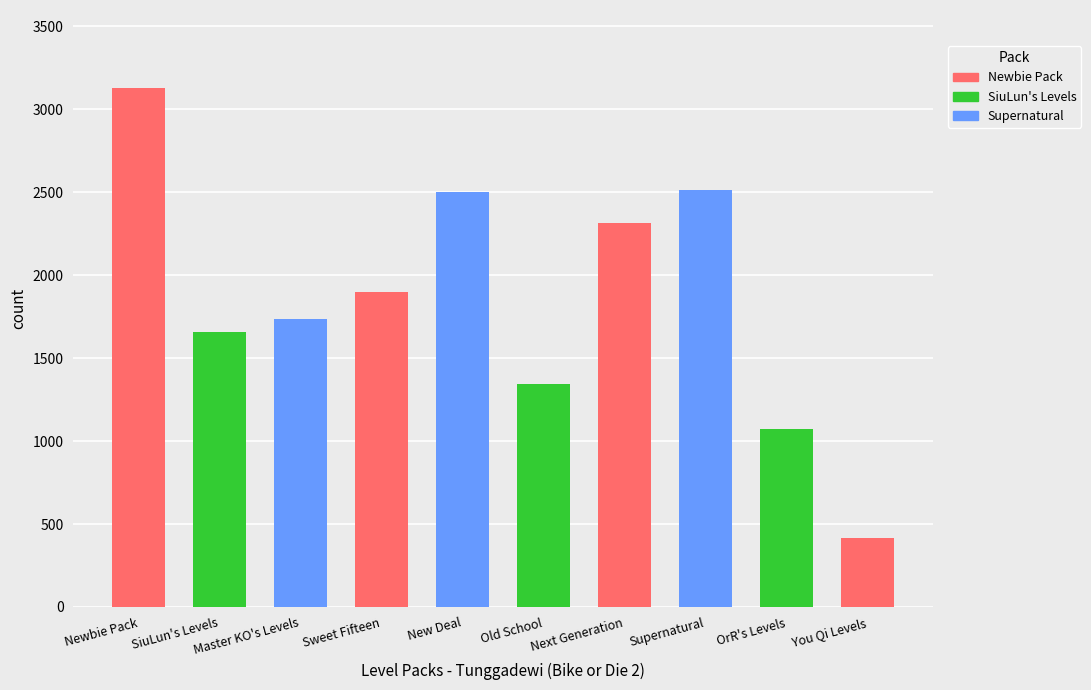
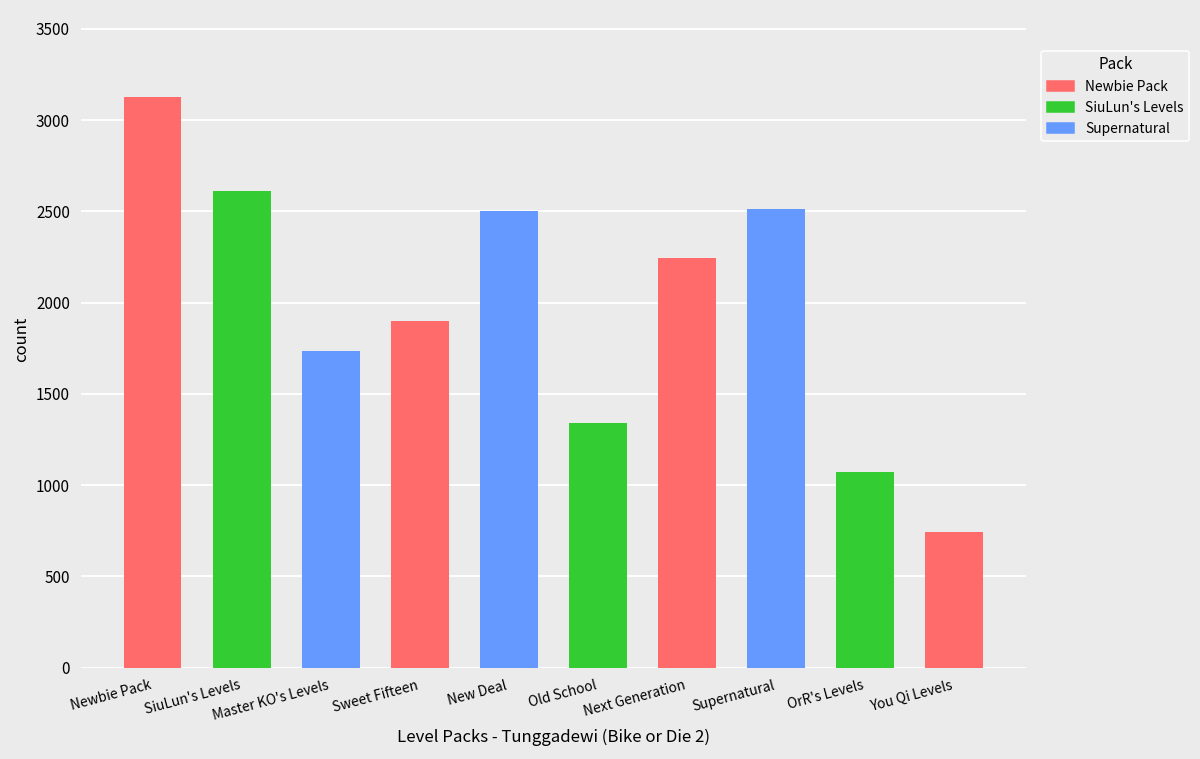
  {
    "Newbie Pack": 3130,
-   "SiuLun's Levels": 1660,
+   "SiuLun's Levels": 2610,
    "Master KO's Levels": 1740,
    "Sweet Fifteen": 1900,
    "New Deal": 2500,
    "Old School": 1340,
-   "Next Generation": 2320,
+   "Next Generation": 2240,
    "Supernatural": 2520,
    "OrR's Levels": 1070,
-   "You Qi Levels": 420
+   "You Qi Levels": 740
  }
